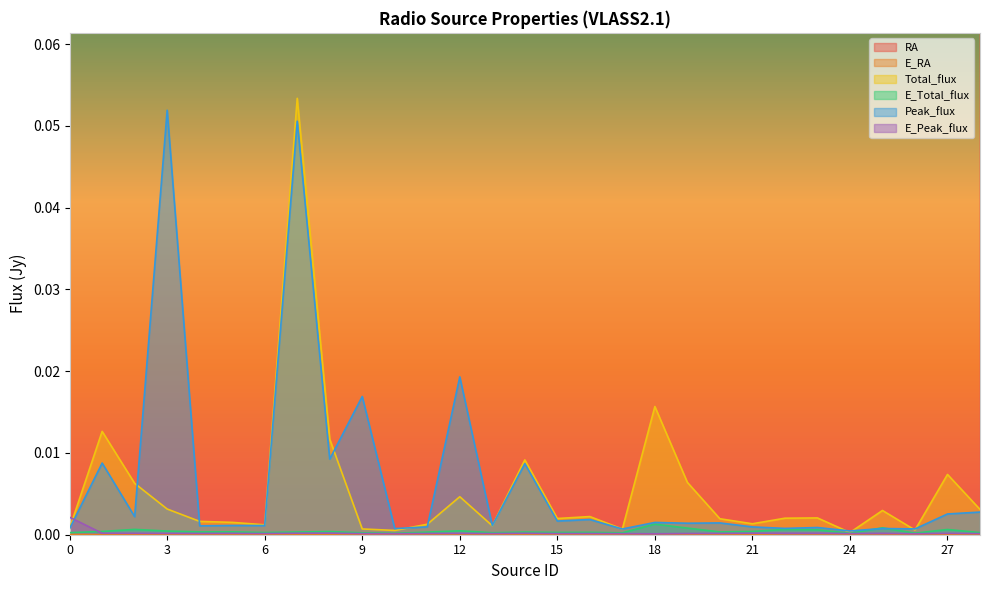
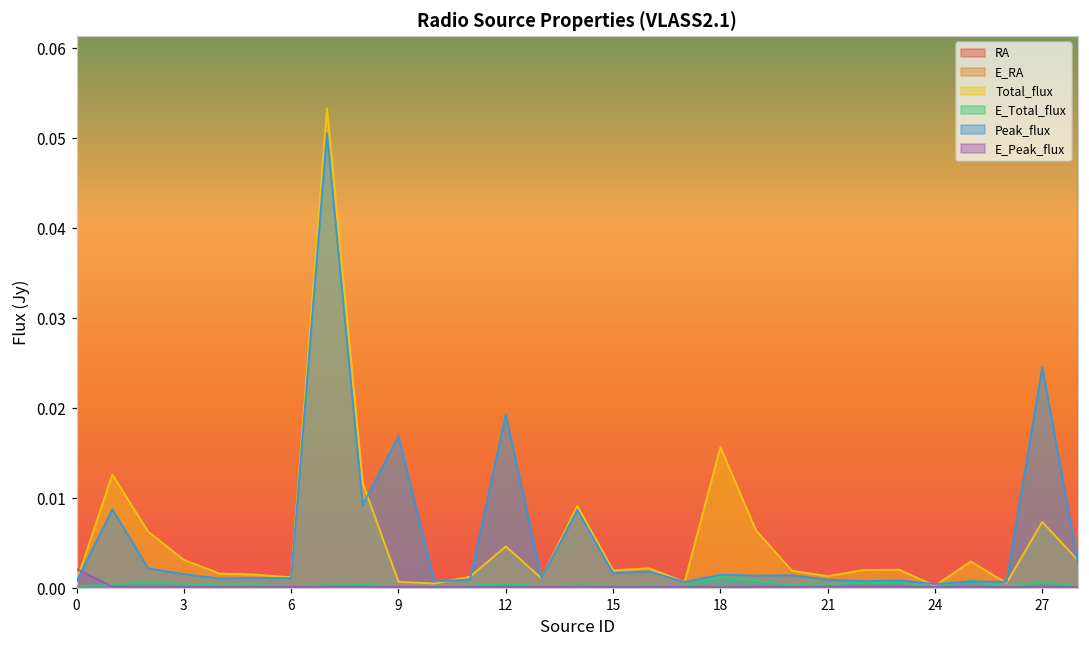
  {
    "E_Total_flux": {
      "12": 0.000,
      "27": 0.001
    },
    "Peak_flux": {
-     "3": 0.052,
+     "3": 0.002,
      "9": 0.017,
      "12": 0.019,
      "15": 0.002,
      "21": 0.001,
-     "27": 0.003
+     "27": 0.025
    },
    "E_Peak_flux": {
      "0": 0.002
    }
  }
